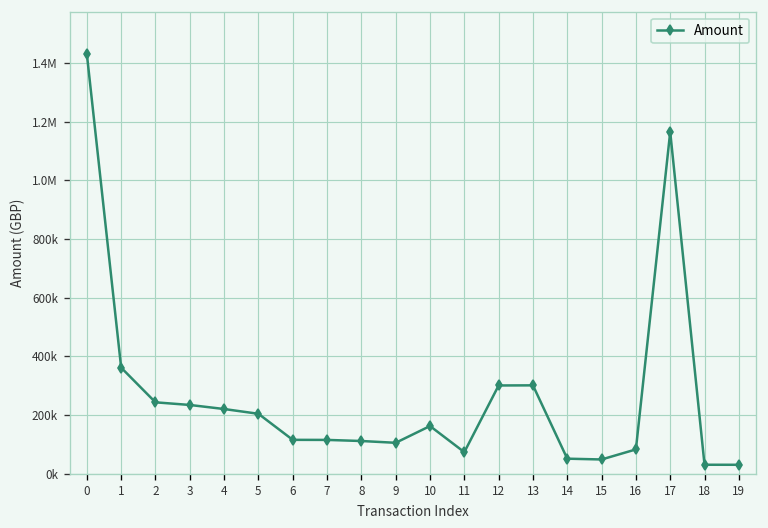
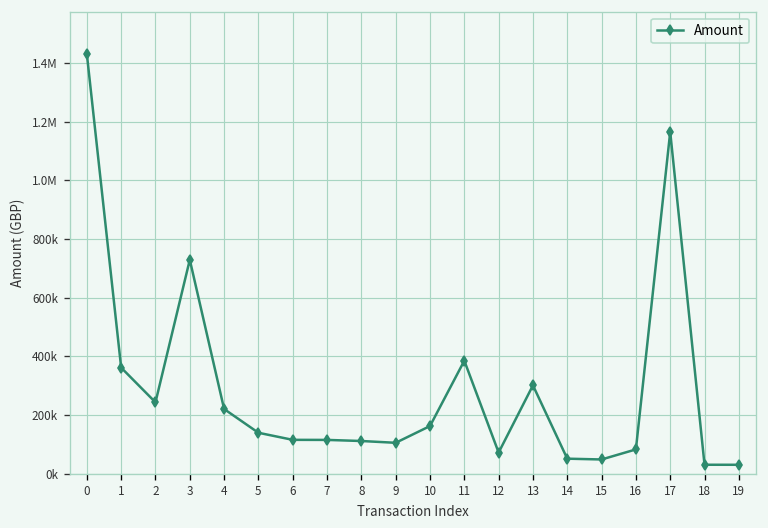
  {
    "0": 1430000,
    "1": 360000,
    "2": 240000,
-   "3": 230000,
+   "3": 730000,
    "4": 220000,
-   "5": 200000,
+   "5": 140000,
    "6": 120000,
    "7": 120000,
    "8": 110000,
    "9": 110000,
    "10": 160000,
-   "11": 70000,
-   "12": 300000,
+   "11": 380000,
+   "12": 70000,
    "13": 300000,
    "14": 50000,
    "15": 50000,
    "16": 80000,
    "17": 1160000,
    "18": 30000,
    "19": 30000
  }
